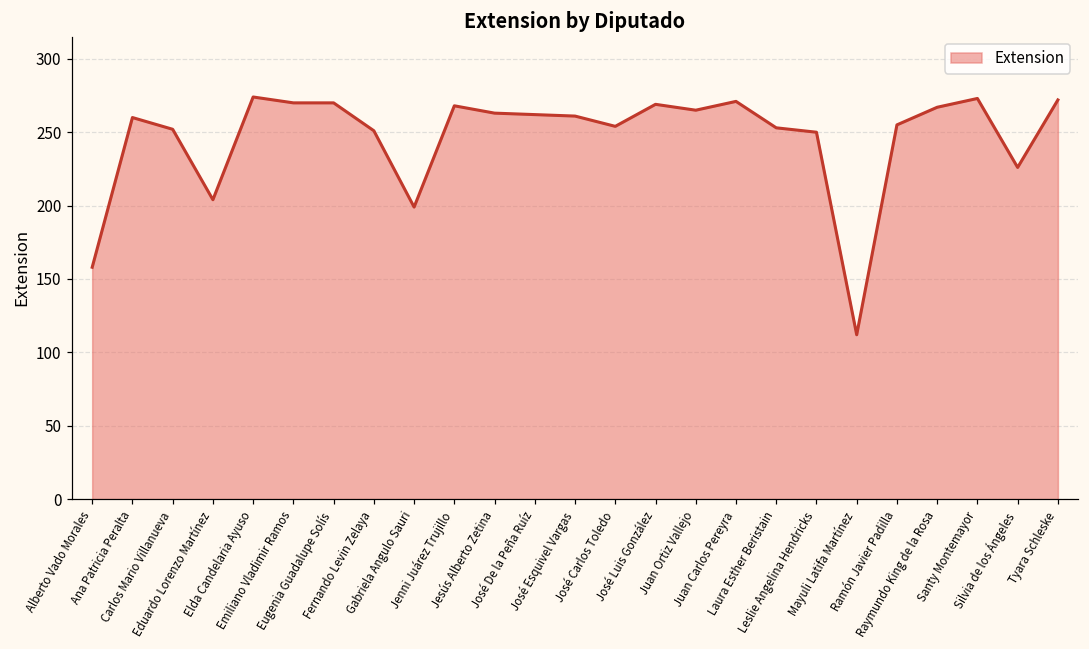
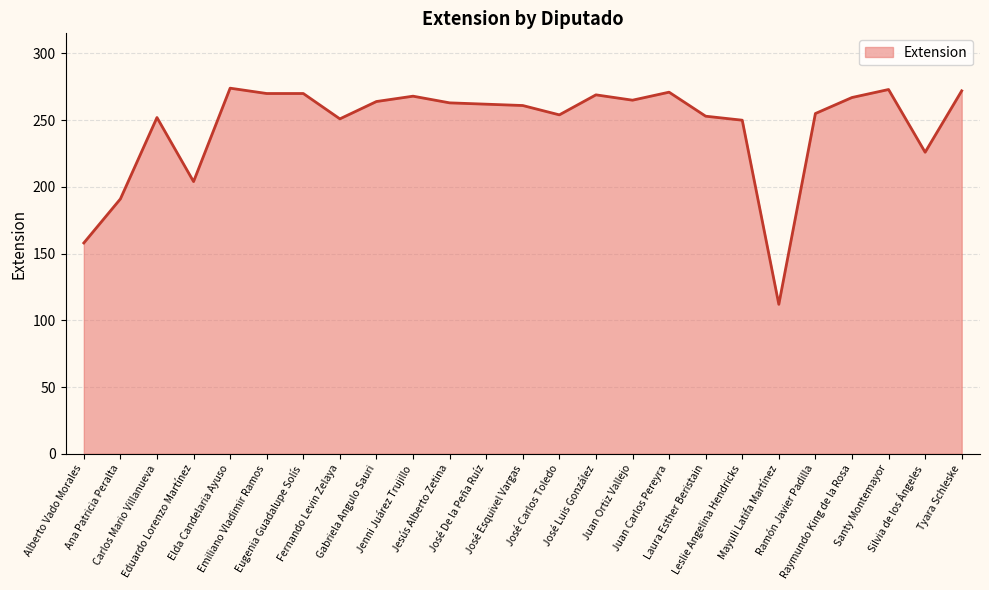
  {
    "Alberto Vado Morales": 158,
-   "Ana Patricia Peralta": 260,
+   "Ana Patricia Peralta": 191,
    "Carlos Mario Villanueva": 252,
    "Eduardo Lorenzo Martínez": 204,
    "Elda Candelaria Ayuso": 274,
    "Emiliano Vladimir Ramos": 270,
    "Eugenia Guadalupe Solís": 270,
    "Fernando Levin Zelaya": 251,
-   "Gabriela Angulo Sauri": 199,
+   "Gabriela Angulo Sauri": 264,
    "Jenni Juárez Trujillo": 268,
    "Jesús Alberto Zetina": 263,
    "José De la Peña Ruíz": 262,
    "José Esquivel Vargas": 261,
    "José Carlos Toledo": 254,
    "José Luis González": 269,
    "Juan Ortiz Vallejo": 265,
    "Juan Carlos Pereyra": 271,
    "Laura Esther Beristain": 253,
    "Leslie Angelina Hendricks": 250,
    "Mayuli Latifa Martínez": 112,
    "Ramón Javier Padilla": 255,
    "Raymundo King de la Rosa": 267,
    "Santy Montemayor": 273,
    "Silvia de los Ángeles": 226,
    "Tyara Schleske": 272
  }
